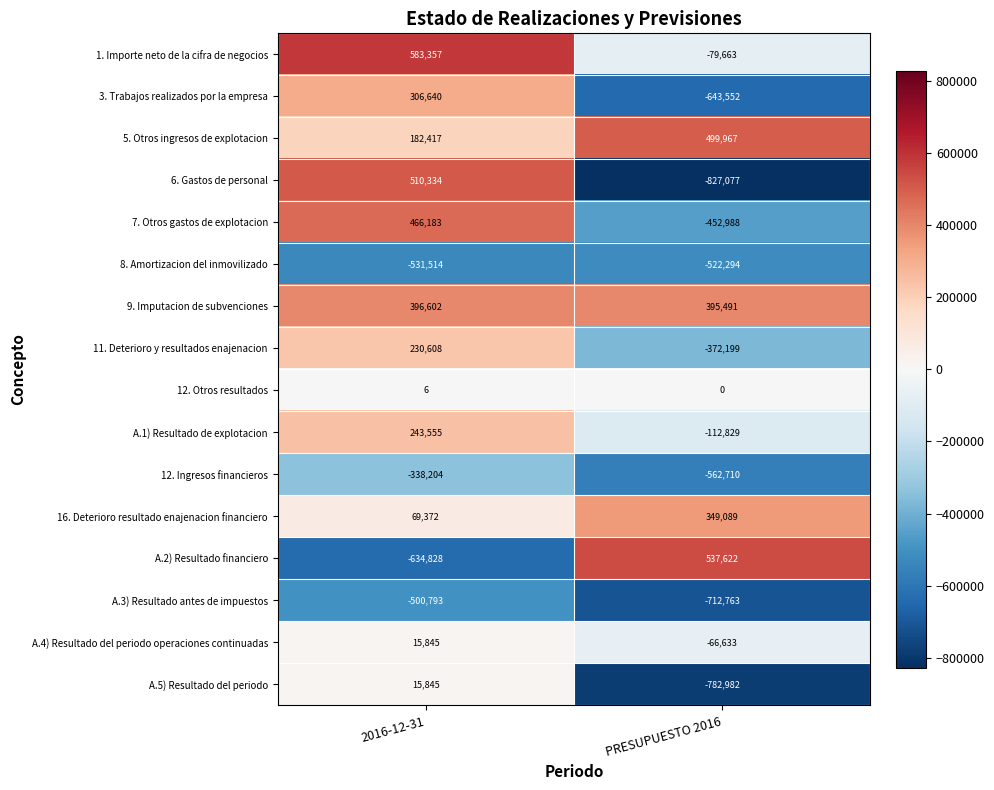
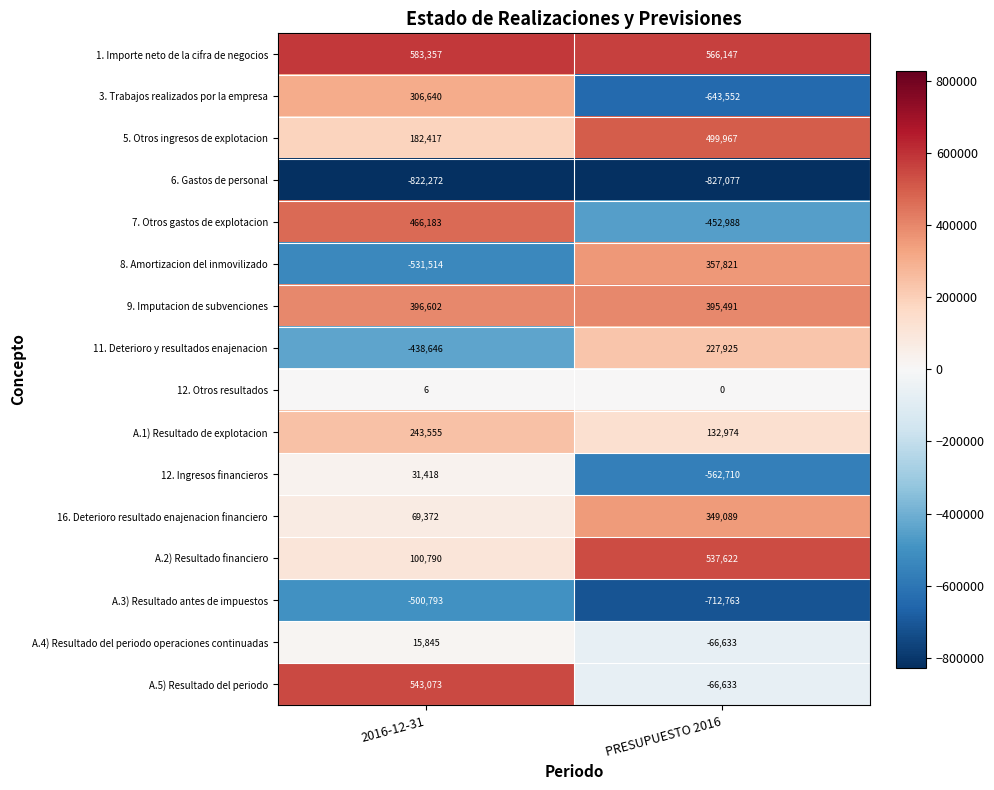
  {
    "1. Importe neto de la cifra de negocios": {
      "2016-12-31": "583,357",
-     "PRESUPUESTO 2016": "-79,663"
+     "PRESUPUESTO 2016": "566,147"
    },
    "3. Trabajos realizados por la empresa": {
      "2016-12-31": "306,640",
      "PRESUPUESTO 2016": "-643,552"
    },
    "5. Otros ingresos de explotacion": {
      "2016-12-31": "182,417",
      "PRESUPUESTO 2016": "499,967"
    },
    "6. Gastos de personal": {
-     "2016-12-31": "510,334",
+     "2016-12-31": "-822,272",
      "PRESUPUESTO 2016": "-827,077"
    },
    "7. Otros gastos de explotacion": {
      "2016-12-31": "466,183",
      "PRESUPUESTO 2016": "-452,988"
    },
    "8. Amortizacion del inmovilizado": {
      "2016-12-31": "-531,514",
-     "PRESUPUESTO 2016": "-522,294"
+     "PRESUPUESTO 2016": "357,821"
    },
    "9. Imputacion de subvenciones": {
      "2016-12-31": "396,602",
      "PRESUPUESTO 2016": "395,491"
    },
    "11. Deterioro y resultados enajenacion": {
-     "2016-12-31": "230,608",
-     "PRESUPUESTO 2016": "-372,199"
+     "2016-12-31": "-438,646",
+     "PRESUPUESTO 2016": "227,925"
    },
    "12. Otros resultados": {
      "2016-12-31": "6",
      "PRESUPUESTO 2016": "0"
    },
    "A.1) Resultado de explotacion": {
      "2016-12-31": "243,555",
-     "PRESUPUESTO 2016": "-112,829"
+     "PRESUPUESTO 2016": "132,974"
    },
    "12. Ingresos financieros": {
-     "2016-12-31": "-338,204",
+     "2016-12-31": "31,418",
      "PRESUPUESTO 2016": "-562,710"
    },
    "16. Deterioro resultado enajenacion financiero": {
      "2016-12-31": "69,372",
      "PRESUPUESTO 2016": "349,089"
    },
    "A.2) Resultado financiero": {
-     "2016-12-31": "-634,828",
+     "2016-12-31": "100,790",
      "PRESUPUESTO 2016": "537,622"
    },
    "A.3) Resultado antes de impuestos": {
      "2016-12-31": "-500,793",
      "PRESUPUESTO 2016": "-712,763"
    },
    "A.4) Resultado del periodo operaciones continuadas": {
      "2016-12-31": "15,845",
      "PRESUPUESTO 2016": "-66,633"
    },
    "A.5) Resultado del periodo": {
-     "2016-12-31": "15,845",
-     "PRESUPUESTO 2016": "-782,982"
+     "2016-12-31": "543,073",
+     "PRESUPUESTO 2016": "-66,633"
    }
  }
